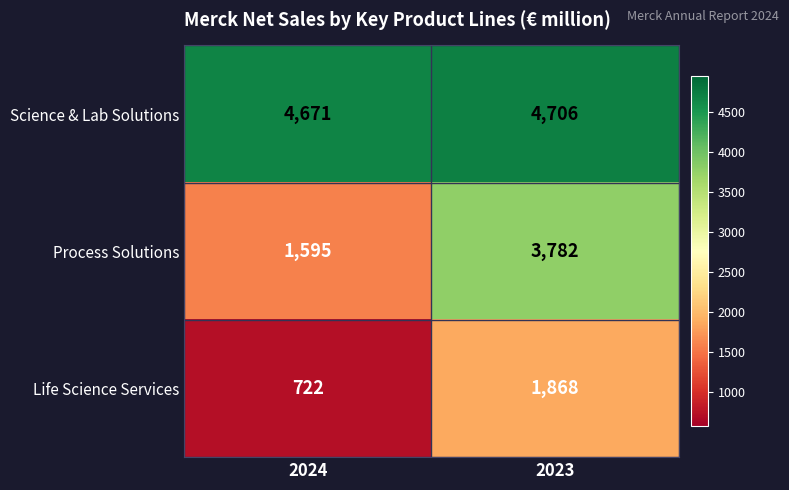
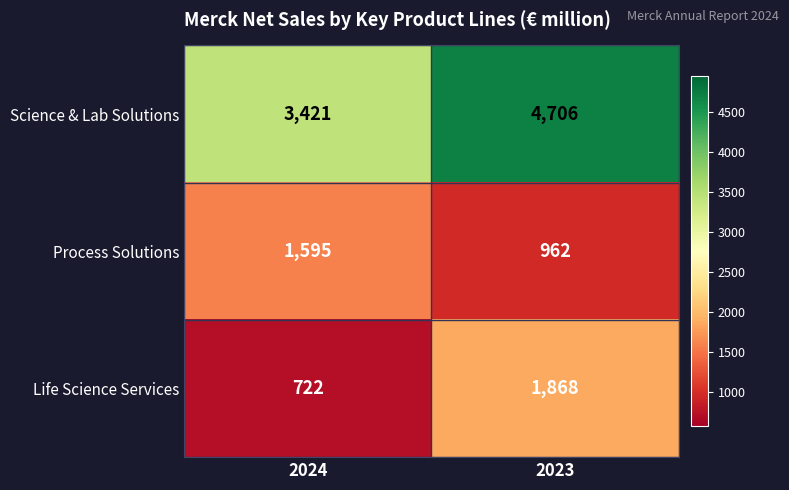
  {
    "Science & Lab Solutions": {
-     "2024": "4,671",
+     "2024": "3,421",
      "2023": "4,706"
    },
    "Process Solutions": {
      "2024": "1,595",
-     "2023": "3,782"
+     "2023": "962"
    },
    "Life Science Services": {
      "2024": "722",
      "2023": "1,868"
    }
  }
